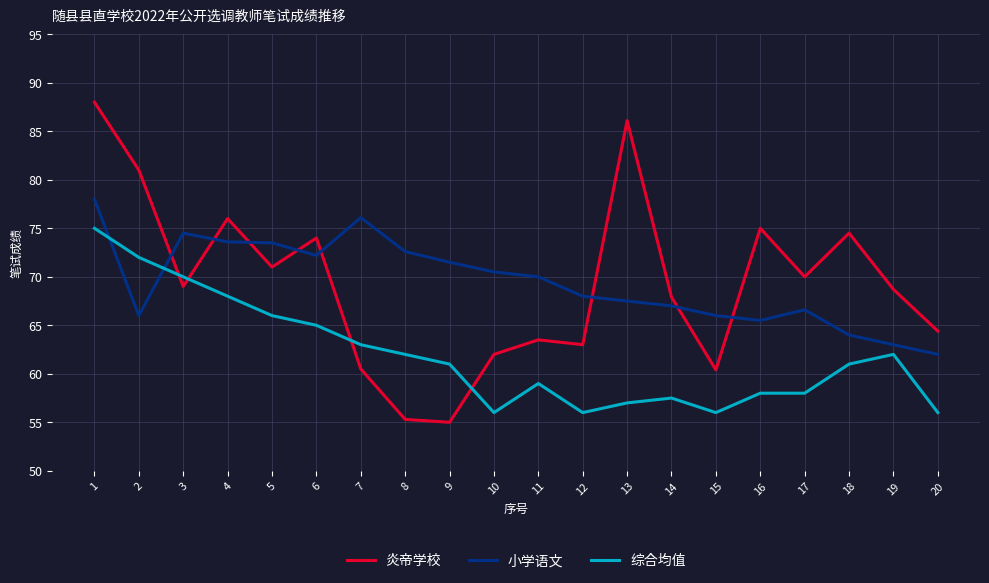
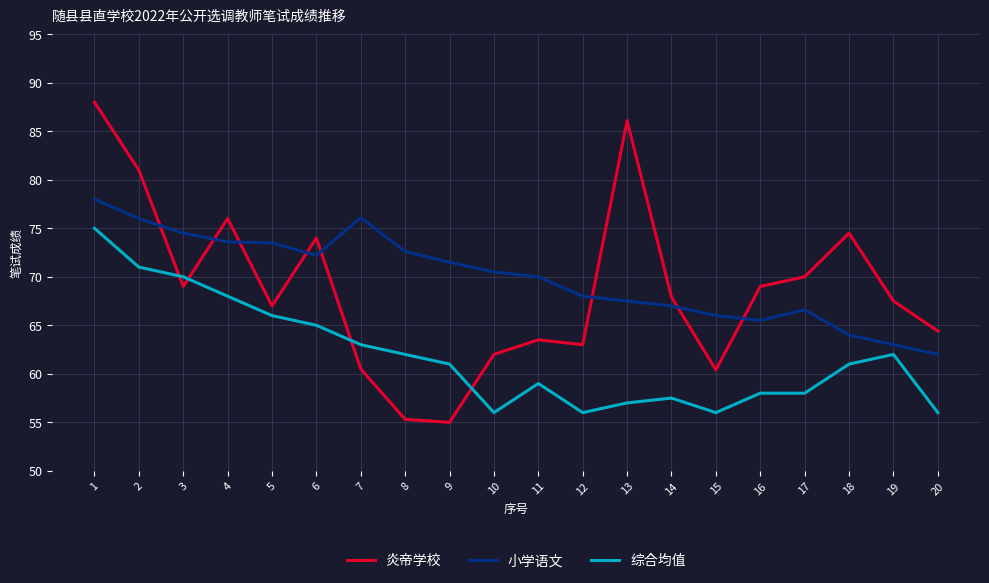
  {
    "炎帝学校": {
      "1": 88,
      "2": 81,
      "3": 69,
      "4": 76,
-     "5": 71,
+     "5": 67,
      "6": 74,
      "7": 61,
      "8": 55,
      "9": 55,
      "10": 62,
      "11": 64,
      "12": 63,
      "13": 86,
      "14": 68,
      "15": 60,
-     "16": 75,
+     "16": 69,
      "17": 70,
      "18": 75,
-     "19": 69,
+     "19": 68,
      "20": 64
    },
    "小学语文": {
      "1": 78,
-     "2": 66,
+     "2": 76,
      "3": 75,
      "4": 74,
      "5": 74,
      "6": 72,
      "7": 76,
      "8": 73,
      "9": 72,
      "10": 71,
      "11": 70,
      "12": 68,
      "13": 68,
      "14": 67,
      "15": 66,
      "16": 66,
      "17": 67,
      "18": 64,
      "19": 63,
      "20": 62
    },
    "综合均值": {
      "1": 75,
-     "2": 72,
+     "2": 71,
      "3": 70,
      "4": 68,
      "5": 66,
      "6": 65,
      "7": 63,
      "8": 62,
      "9": 61,
      "10": 56,
      "11": 59,
      "12": 56,
      "13": 57,
      "14": 58,
      "15": 56,
      "16": 58,
      "17": 58,
      "18": 61,
      "19": 62,
      "20": 56
    }
  }
